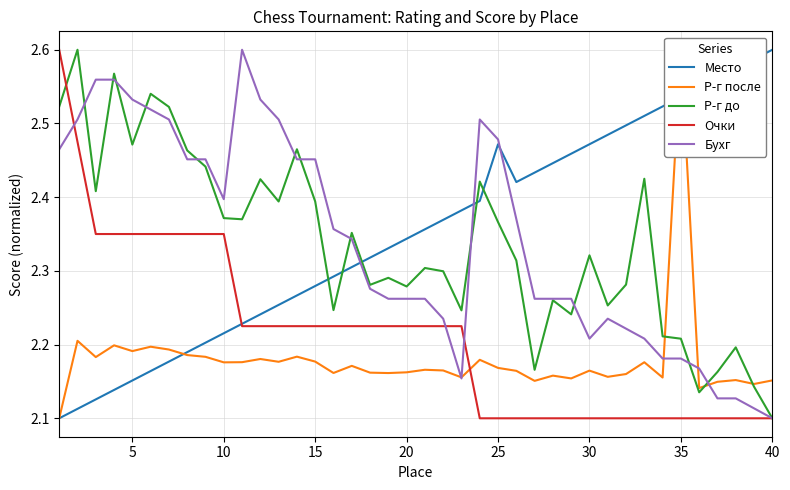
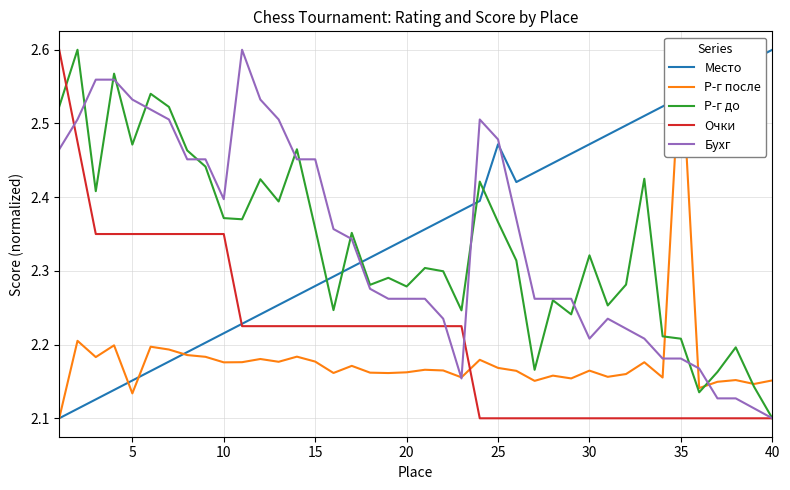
  {
    "Место": {
      "5": 2.15,
      "10": 2.22,
      "15": 2.28,
      "20": 2.34,
      "25": 2.47,
      "30": 2.47,
      "40": 2.60
    },
    "Р-г после": {
-     "5": 2.19,
+     "5": 2.13,
      "10": 2.18,
      "15": 2.18,
      "20": 2.16,
      "25": 2.17,
      "30": 2.16,
      "40": 2.15
    },
    "Р-г до": {
      "5": 2.47,
      "10": 2.37,
-     "15": 2.39,
+     "15": 2.36,
      "20": 2.28,
      "25": 2.37,
      "30": 2.32,
      "35": 2.21
    },
    "Очки": {
      "5": 2.35,
      "10": 2.35,
      "15": 2.23,
      "20": 2.23,
      "25": 2.10,
      "30": 2.10,
      "35": 2.10
    },
    "Бухг": {
      "5": 2.53,
      "10": 2.40,
      "15": 2.45,
      "20": 2.26,
      "25": 2.48,
      "30": 2.21,
      "35": 2.18
    }
  }
